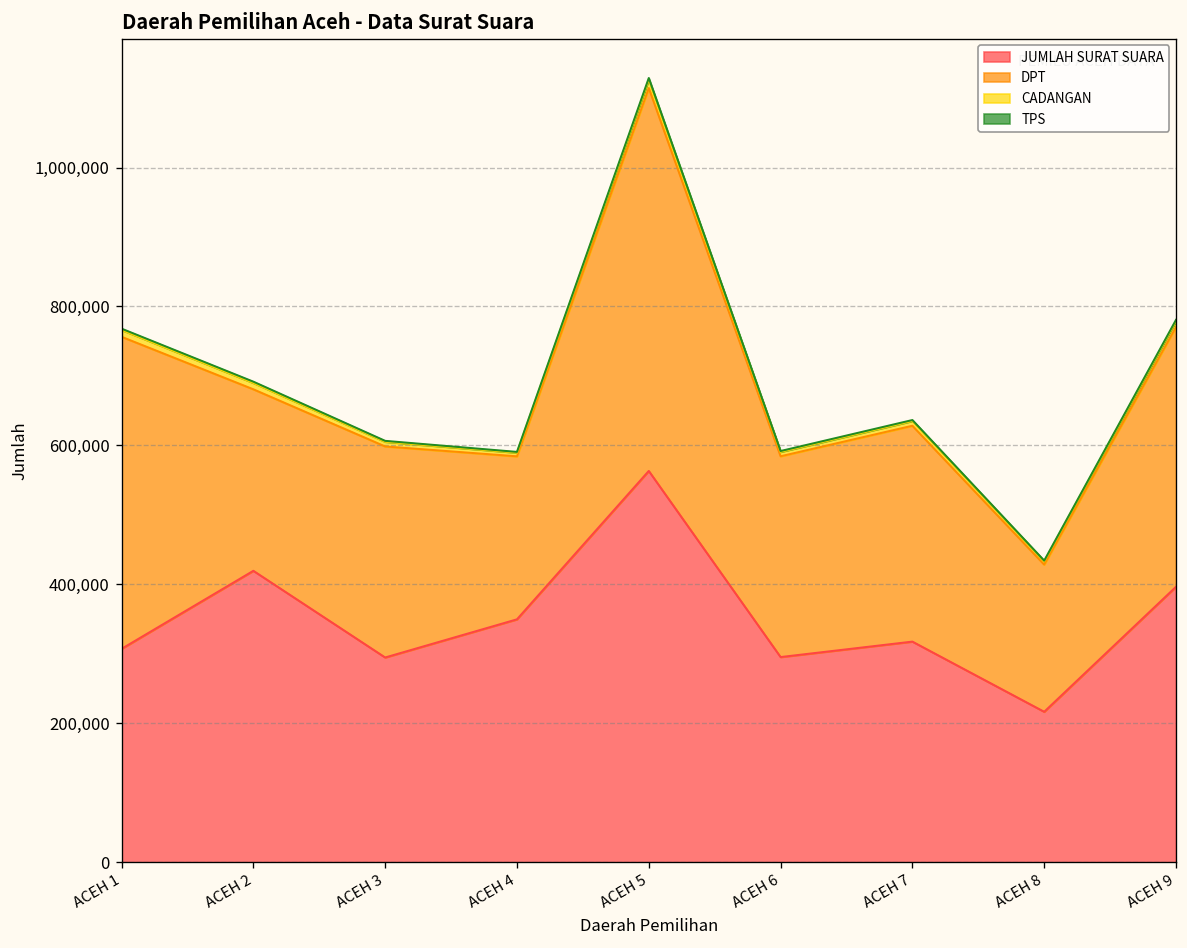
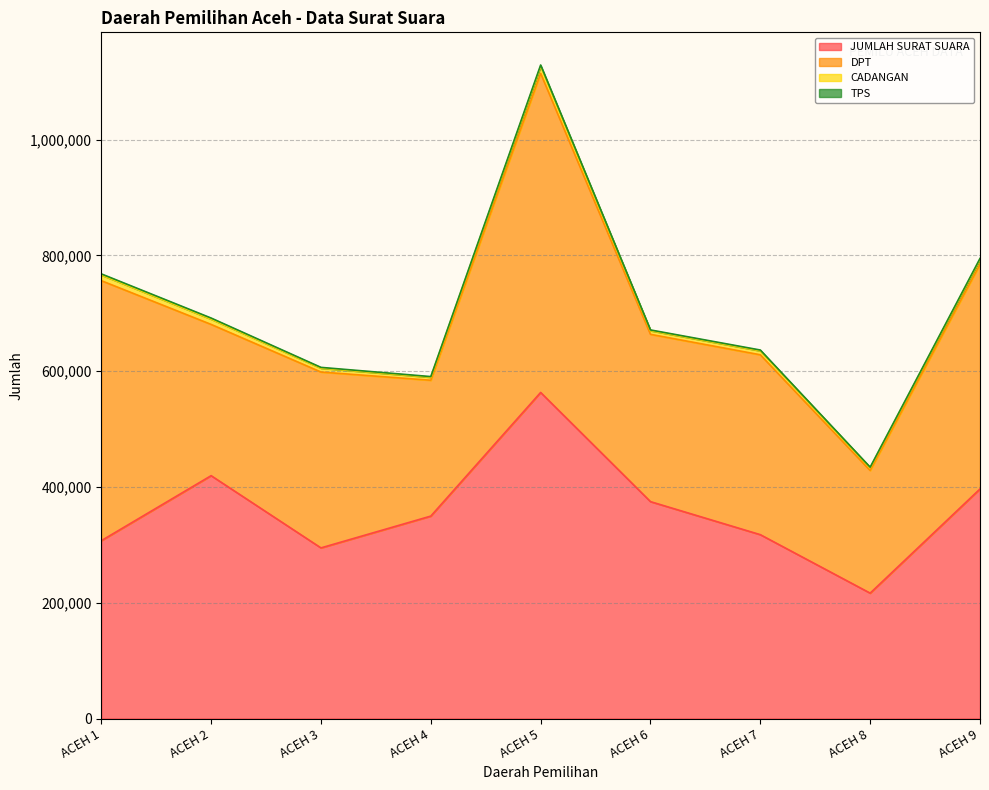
  {
    "JUMLAH SURAT SUARA": {
      "ACEH 1": "310,000",
      "ACEH 2": "420,000",
      "ACEH 3": "290,000",
      "ACEH 4": "350,000",
      "ACEH 5": "560,000",
-     "ACEH 6": "300,000",
+     "ACEH 6": "370,000",
      "ACEH 7": "320,000",
      "ACEH 8": "220,000",
      "ACEH 9": "400,000"
    },
    "DPT": {
      "ACEH 1": "450,000",
      "ACEH 2": "260,000",
      "ACEH 3": "300,000",
      "ACEH 4": "230,000",
      "ACEH 5": "550,000",
      "ACEH 6": "290,000",
      "ACEH 7": "310,000",
      "ACEH 8": "210,000",
-     "ACEH 9": "370,000"
+     "ACEH 9": "390,000"
    }
  }
